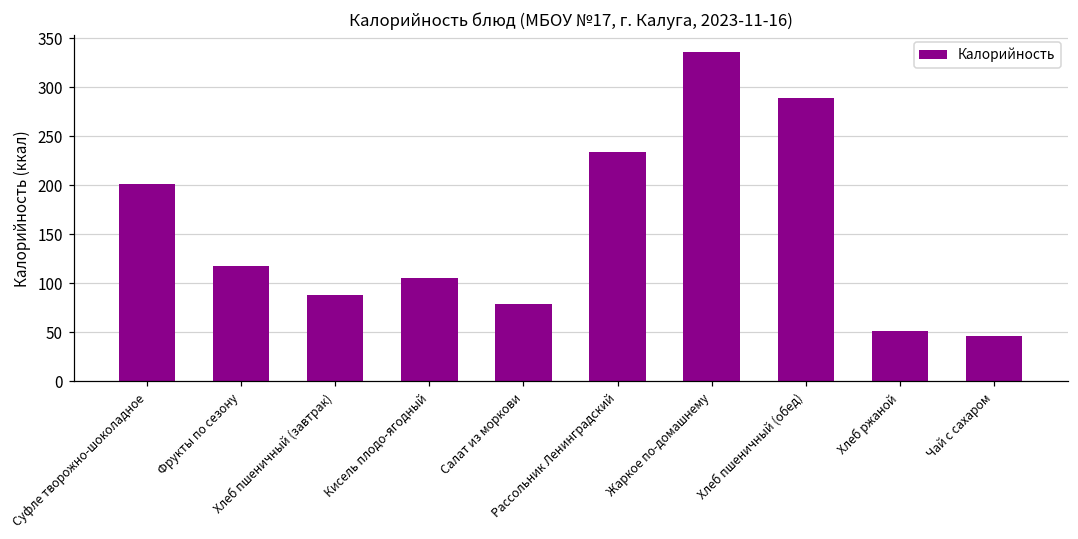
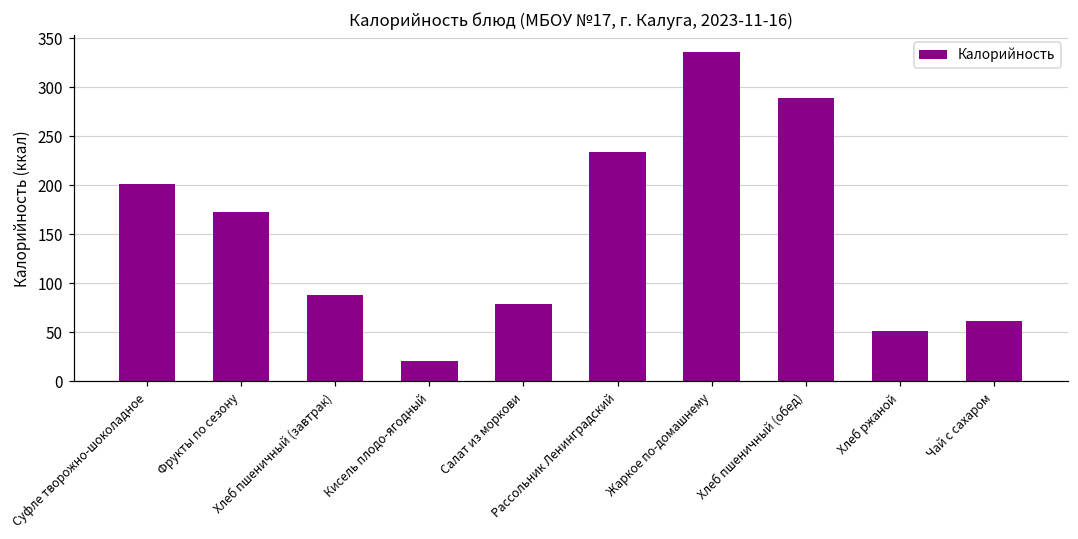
  {
    "Суфле творожно-шоколадное": 200,
-   "Фрукты по сезону": 120,
+   "Фрукты по сезону": 170,
    "Хлеб пшеничный (завтрак)": 90,
-   "Кисель плодо-ягодный": 110,
+   "Кисель плодо-ягодный": 20,
    "Салат из моркови": 80,
    "Рассольник Ленинградский": 230,
    "Жаркое по-домашнему": 340,
    "Хлеб пшеничный (обед)": 290,
    "Хлеб ржаной": 50,
-   "Чай с сахаром": 50
+   "Чай с сахаром": 60
  }
